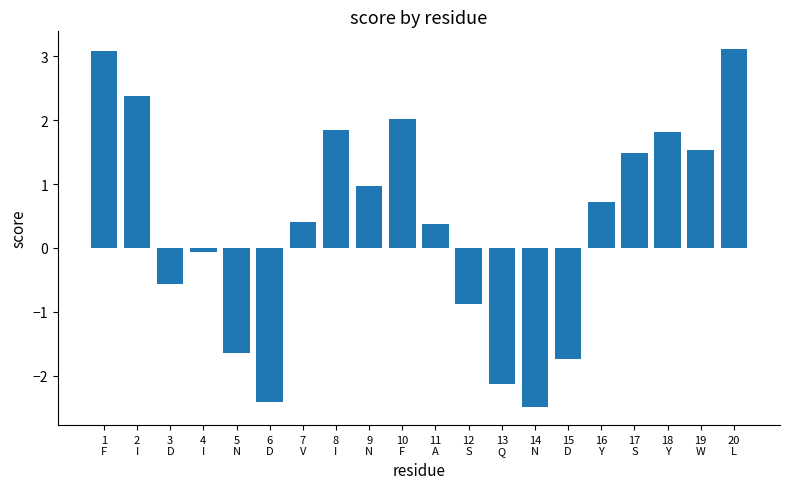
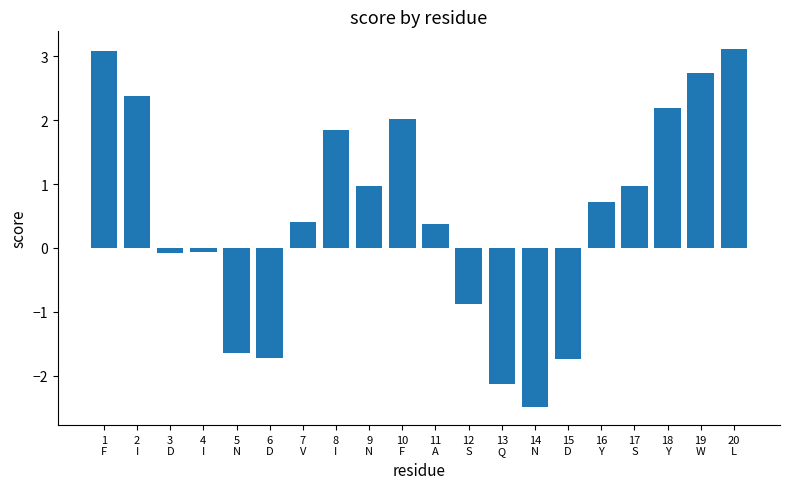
  {
    "1 F": 3.1,
    "2 I": 2.4,
-   "3 D": -0.6,
+   "3 D": -0.1,
    "4 I": -0.1,
    "5 N": -1.6,
-   "6 D": -2.4,
+   "6 D": -1.7,
    "7 V": 0.4,
    "8 I": 1.8,
    "9 N": 1.0,
    "10 F": 2.0,
    "11 A": 0.4,
    "12 S": -0.9,
    "13 Q": -2.1,
    "14 N": -2.5,
    "15 D": -1.7,
    "16 Y": 0.7,
-   "17 S": 1.5,
-   "18 Y": 1.8,
-   "19 W": 1.5,
+   "17 S": 1.0,
+   "18 Y": 2.2,
+   "19 W": 2.7,
    "20 L": 3.1
  }
